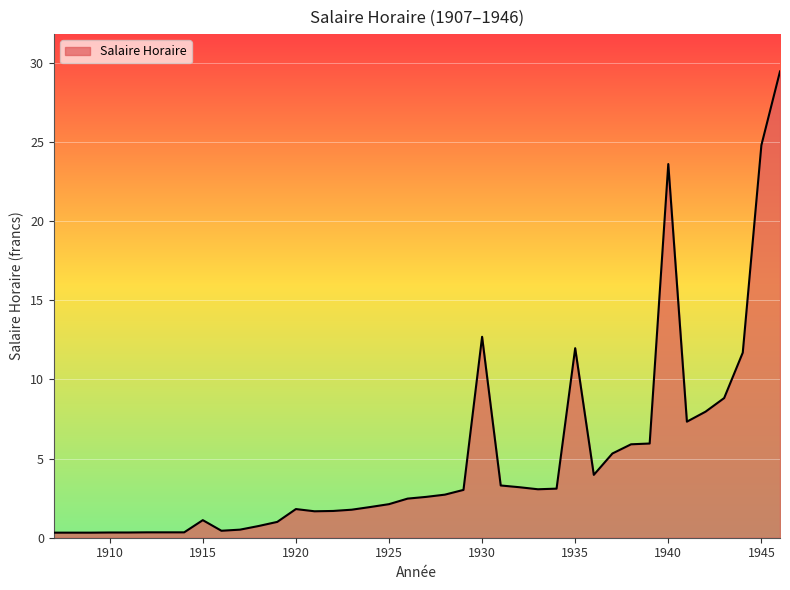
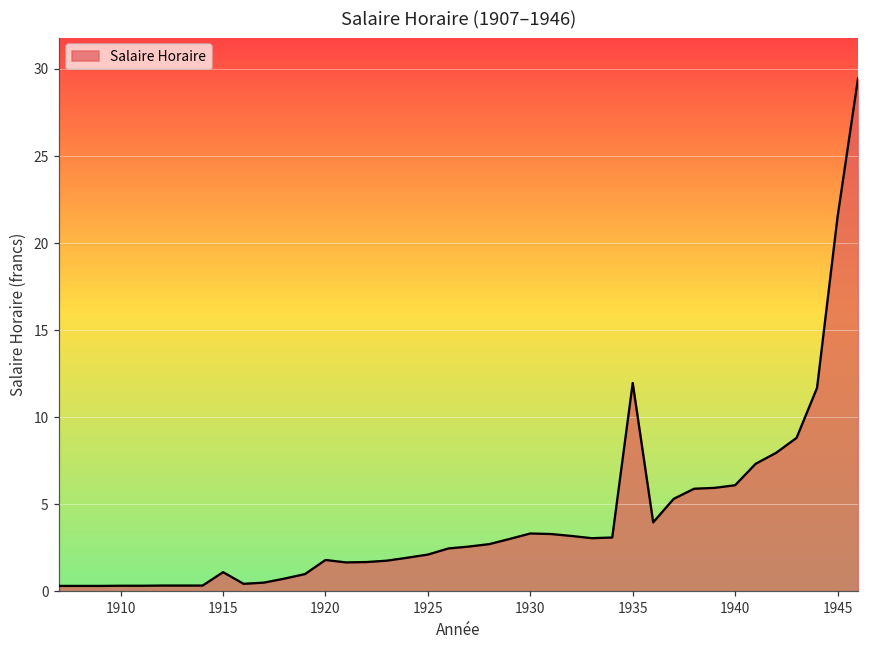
  {
    "1910": 0.3,
    "1915": 1.1,
    "1920": 1.8,
    "1925": 2.1,
-   "1930": 12.7,
+   "1930": 3.3,
    "1935": 12.0,
-   "1940": 23.6,
-   "1945": 24.8
+   "1940": 6.1,
+   "1945": 21.5
  }
